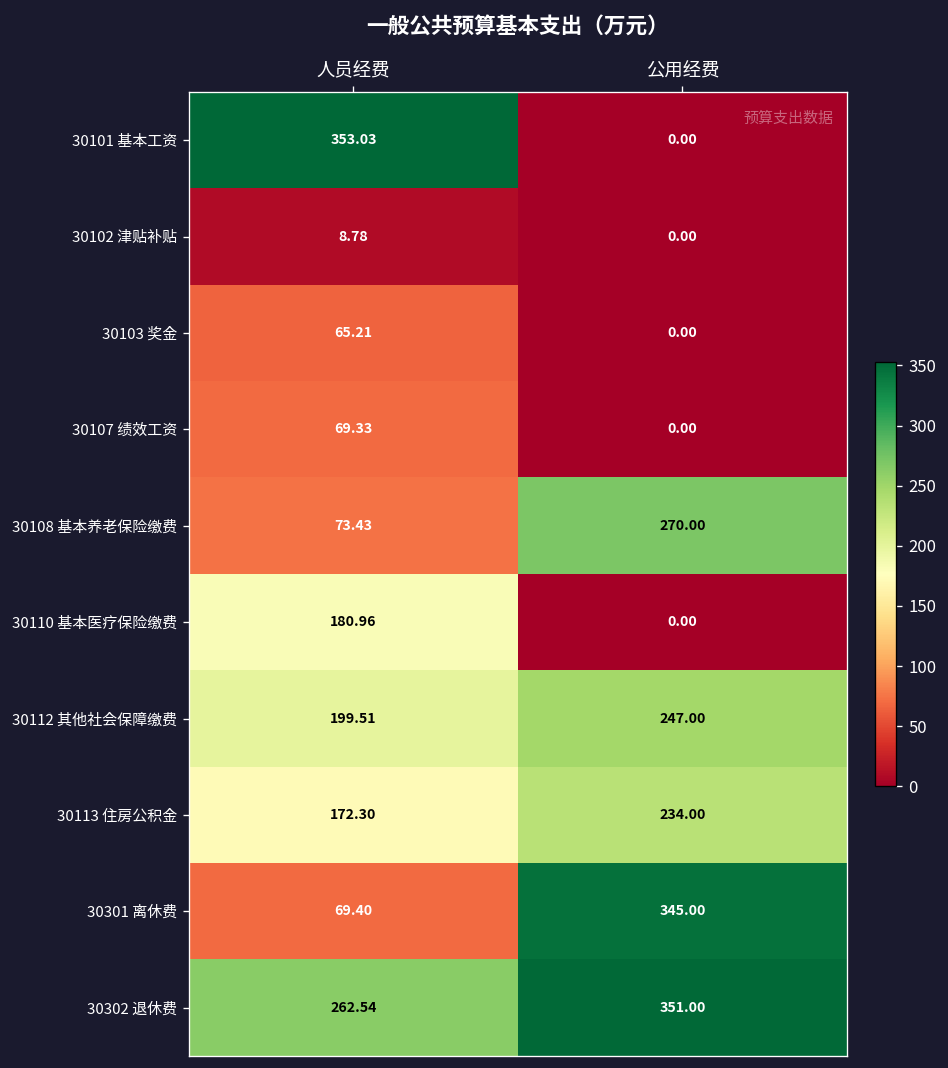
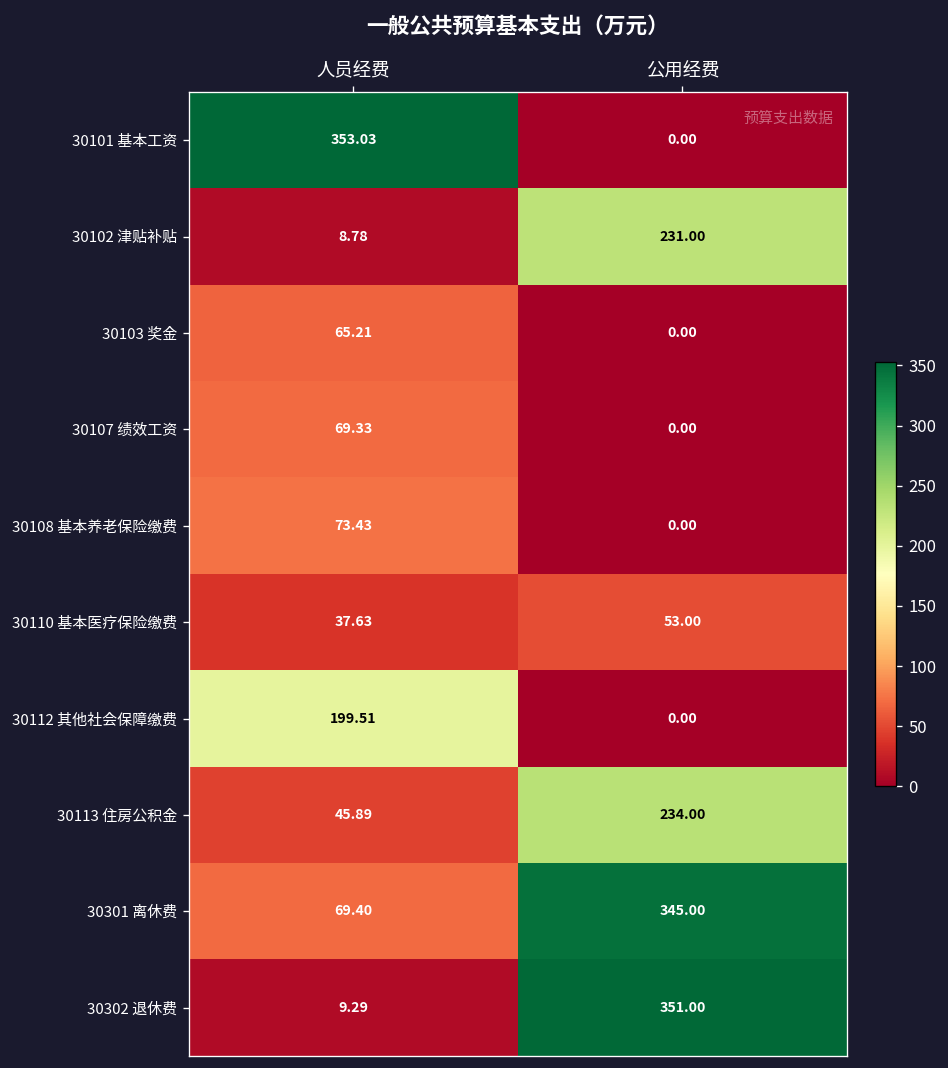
  {
    "30101 基本工资": {
      "人员经费": 353.03
    },
    "30102 津贴补贴": {
      "人员经费": 8.78,
-     "公用经费": 0.00
+     "公用经费": 231.00
    },
    "30103 奖金": {
      "人员经费": 65.21,
      "公用经费": 0.00
    },
    "30107 绩效工资": {
      "人员经费": 69.33,
      "公用经费": 0.00
    },
    "30108 基本养老保险缴费": {
      "人员经费": 73.43,
-     "公用经费": 270.00
+     "公用经费": 0.00
    },
    "30110 基本医疗保险缴费": {
-     "人员经费": 180.96,
-     "公用经费": 0.00
+     "人员经费": 37.63,
+     "公用经费": 53.00
    },
    "30112 其他社会保障缴费": {
      "人员经费": 199.51,
-     "公用经费": 247.00
+     "公用经费": 0.00
    },
    "30113 住房公积金": {
-     "人员经费": 172.30,
+     "人员经费": 45.89,
      "公用经费": 234.00
    },
    "30301 离休费": {
      "人员经费": 69.40,
      "公用经费": 345.00
    },
    "30302 退休费": {
-     "人员经费": 262.54,
+     "人员经费": 9.29,
      "公用经费": 351.00
    }
  }
